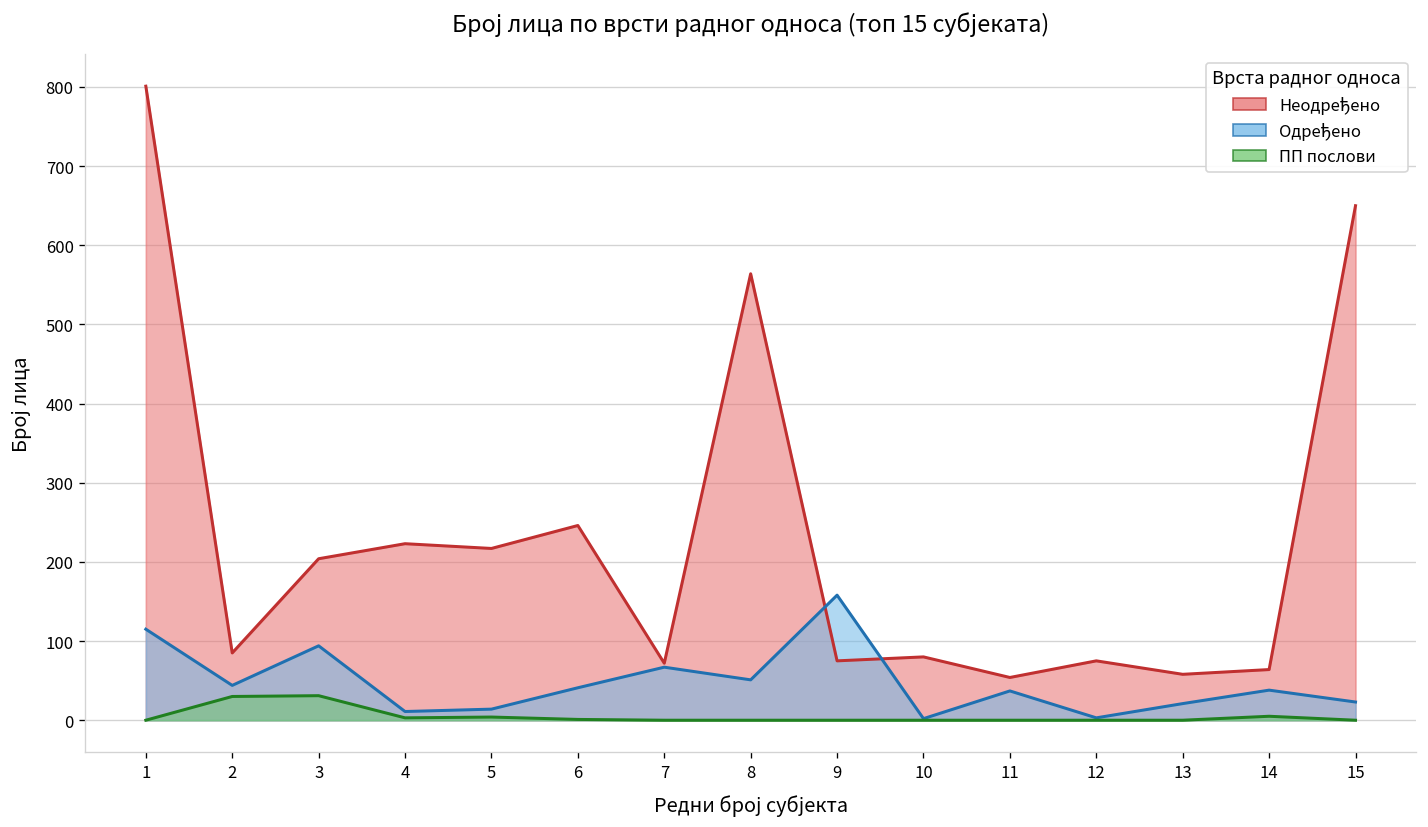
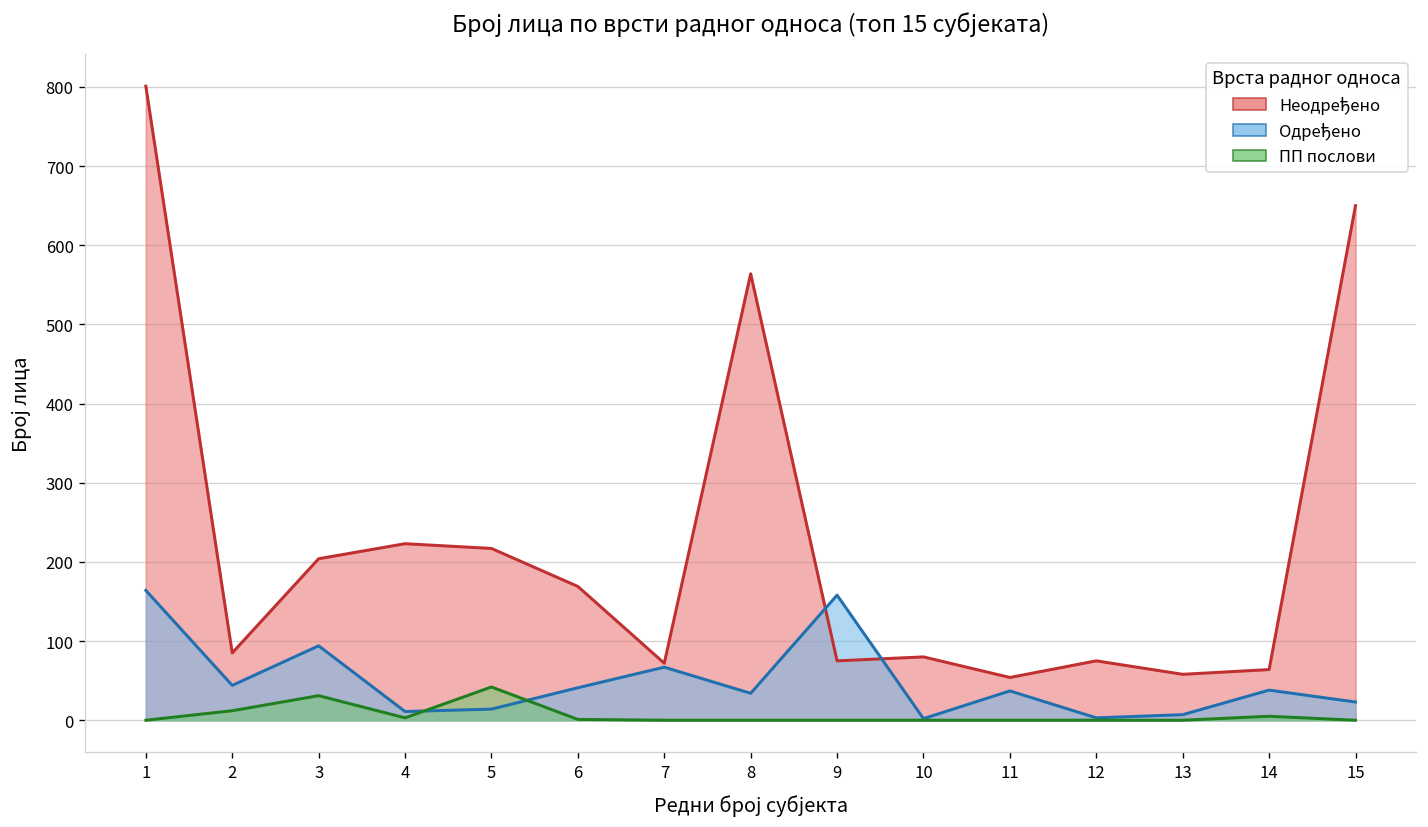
  {
    "Неодређено": {
      "1": 800,
      "2": 90,
      "3": 200,
      "4": 220,
      "5": 220,
-     "6": 250,
+     "6": 170,
      "7": 70,
      "8": 560,
      "9": 80,
      "10": 80,
      "11": 50,
      "12": 80,
      "13": 60,
      "14": 60,
      "15": 650
    },
    "Одређено": {
-     "1": 120,
+     "1": 160,
      "2": 40,
      "3": 90,
      "4": 10,
      "5": 10,
      "6": 40,
      "7": 70,
-     "8": 50,
+     "8": 30,
      "9": 160,
      "11": 40,
-     "13": 20,
+     "13": 10,
      "14": 40,
      "15": 20
    },
    "ПП послови": {
      "1": 0,
-     "2": 30,
+     "2": 10,
      "3": 30,
      "4": 0,
-     "5": 0,
+     "5": 40,
      "6": 0,
      "7": 0,
      "8": 0,
      "9": 0,
      "11": 0,
      "13": 0,
      "14": 10,
      "15": 0
    }
  }
